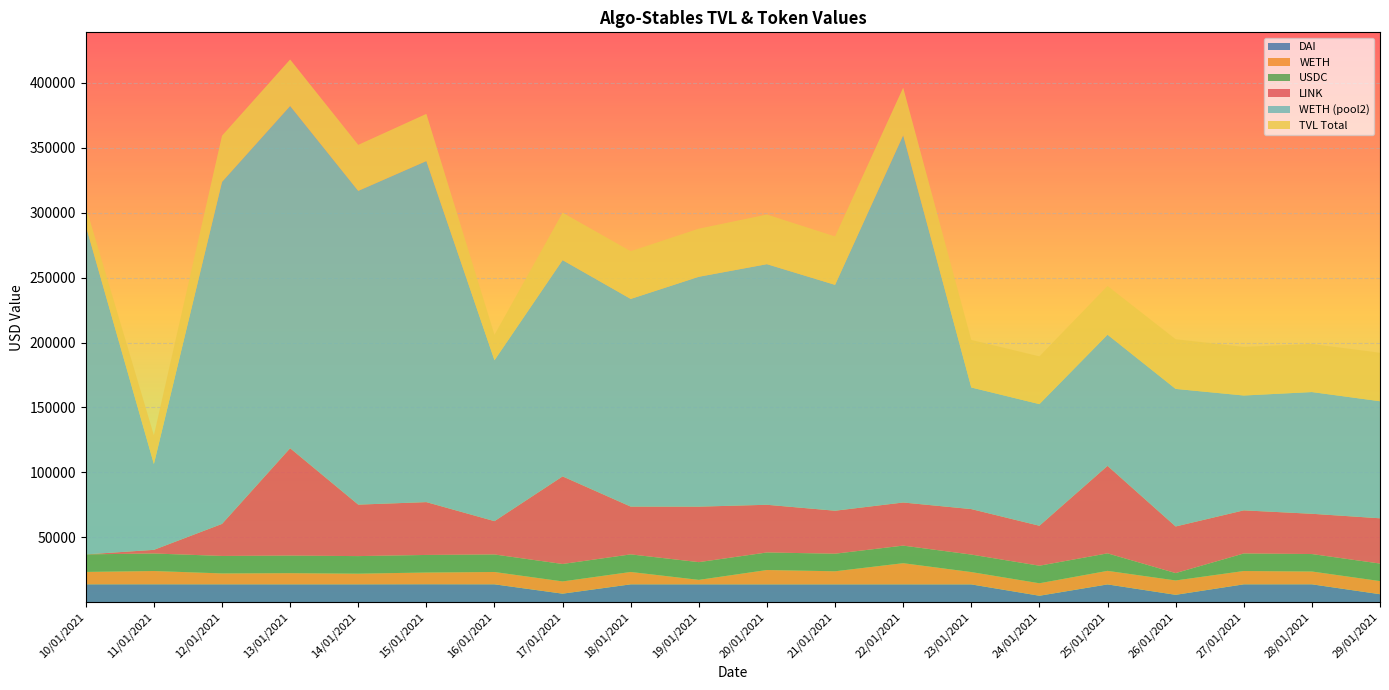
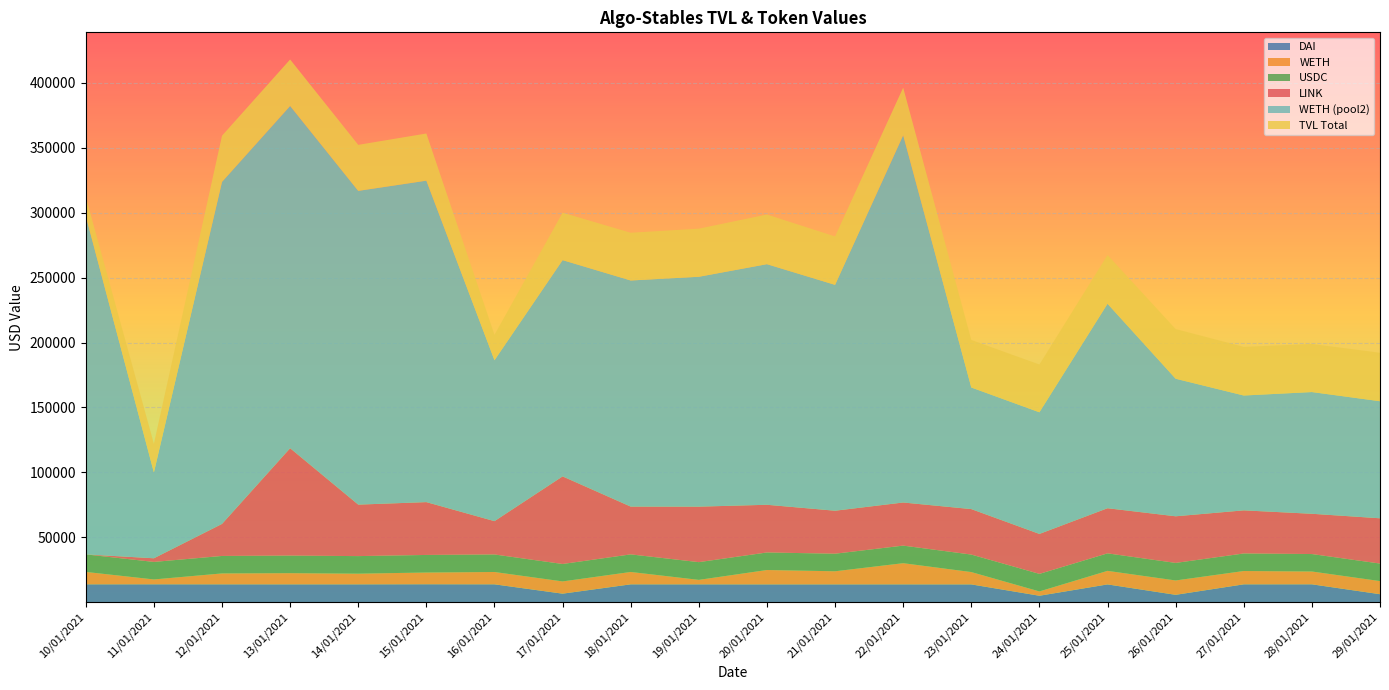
  {
    "DAI": {
      "10/01/2021": 14000,
      "11/01/2021": 14000,
      "12/01/2021": 14000,
      "13/01/2021": 14000,
      "14/01/2021": 14000,
      "15/01/2021": 14000,
      "16/01/2021": 14000,
      "17/01/2021": 7000,
      "18/01/2021": 14000,
      "19/01/2021": 14000,
      "20/01/2021": 14000,
      "21/01/2021": 14000,
      "22/01/2021": 14000,
      "23/01/2021": 14000,
      "24/01/2021": 5000,
      "25/01/2021": 14000,
      "26/01/2021": 6000,
      "27/01/2021": 14000,
      "28/01/2021": 14000,
      "29/01/2021": 6000
    },
    "WETH": {
      "10/01/2021": 10000,
-     "11/01/2021": 10000,
+     "11/01/2021": 4000,
      "12/01/2021": 8000,
      "13/01/2021": 9000,
      "14/01/2021": 8000,
      "15/01/2021": 9000,
      "16/01/2021": 10000,
      "17/01/2021": 9000,
      "18/01/2021": 10000,
      "19/01/2021": 3000,
      "20/01/2021": 11000,
      "21/01/2021": 10000,
      "22/01/2021": 16000,
      "23/01/2021": 10000,
-     "24/01/2021": 10000,
+     "24/01/2021": 3000,
      "25/01/2021": 10000,
      "26/01/2021": 11000,
      "27/01/2021": 10000,
      "28/01/2021": 10000,
      "29/01/2021": 10000
    },
    "USDC": {
      "11/01/2021": 13000,
      "12/01/2021": 13000,
      "13/01/2021": 14000,
      "14/01/2021": 14000,
      "15/01/2021": 14000,
      "16/01/2021": 13000,
      "17/01/2021": 13000,
      "18/01/2021": 14000,
      "19/01/2021": 14000,
      "20/01/2021": 14000,
      "21/01/2021": 14000,
      "22/01/2021": 14000,
      "23/01/2021": 13000,
      "24/01/2021": 14000,
      "25/01/2021": 13000,
-     "26/01/2021": 6000,
+     "26/01/2021": 14000,
      "27/01/2021": 14000,
      "28/01/2021": 13000,
      "29/01/2021": 13000
    },
    "LINK": {
      "11/01/2021": 3000,
      "12/01/2021": 25000,
      "13/01/2021": 83000,
      "14/01/2021": 40000,
      "15/01/2021": 41000,
      "16/01/2021": 26000,
      "17/01/2021": 67000,
      "18/01/2021": 37000,
      "19/01/2021": 43000,
      "20/01/2021": 37000,
      "21/01/2021": 33000,
      "22/01/2021": 33000,
      "23/01/2021": 35000,
      "24/01/2021": 31000,
-     "25/01/2021": 67000,
+     "25/01/2021": 35000,
      "26/01/2021": 36000,
      "27/01/2021": 33000,
      "28/01/2021": 31000,
      "29/01/2021": 35000
    },
    "WETH (pool2)": {
-     "10/01/2021": 253000,
+     "10/01/2021": 261000,
      "11/01/2021": 66000,
      "12/01/2021": 264000,
      "13/01/2021": 264000,
      "14/01/2021": 242000,
-     "15/01/2021": 263000,
+     "15/01/2021": 248000,
      "16/01/2021": 124000,
      "17/01/2021": 167000,
-     "18/01/2021": 160000,
+     "18/01/2021": 174000,
      "19/01/2021": 177000,
      "20/01/2021": 185000,
      "21/01/2021": 174000,
      "22/01/2021": 283000,
      "23/01/2021": 94000,
      "24/01/2021": 94000,
-     "25/01/2021": 101000,
+     "25/01/2021": 158000,
      "26/01/2021": 106000,
      "27/01/2021": 88000,
      "28/01/2021": 94000,
      "29/01/2021": 90000
    },
    "TVL Total": {
      "10/01/2021": 15000,
      "11/01/2021": 22000,
      "12/01/2021": 36000,
      "13/01/2021": 36000,
      "14/01/2021": 35000,
      "15/01/2021": 36000,
      "16/01/2021": 20000,
      "17/01/2021": 37000,
      "18/01/2021": 37000,
      "19/01/2021": 37000,
      "20/01/2021": 38000,
      "21/01/2021": 37000,
      "22/01/2021": 37000,
      "23/01/2021": 37000,
      "24/01/2021": 37000,
      "25/01/2021": 38000,
      "26/01/2021": 38000,
      "27/01/2021": 37000,
      "28/01/2021": 37000,
      "29/01/2021": 37000
    }
  }
